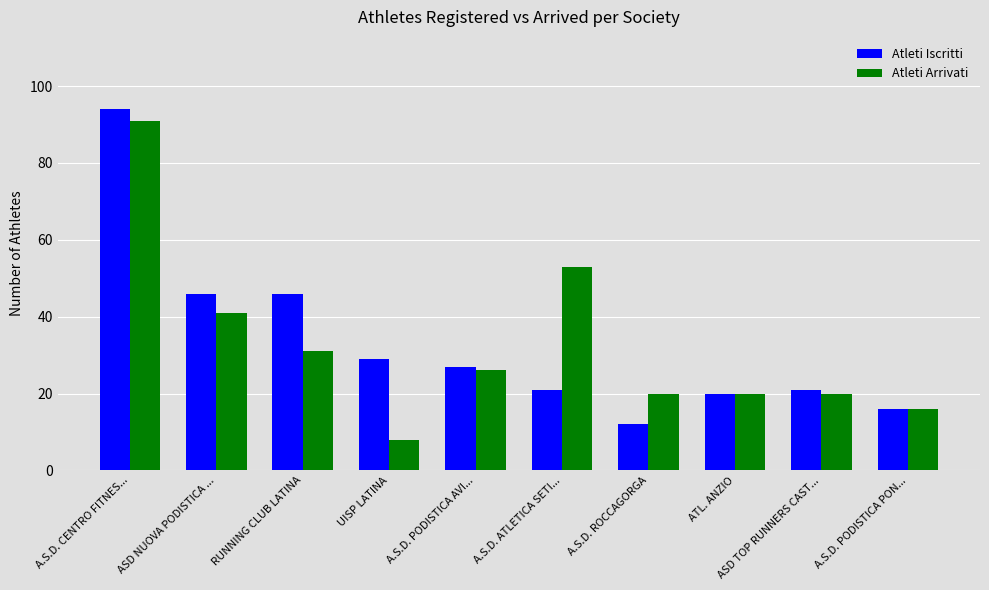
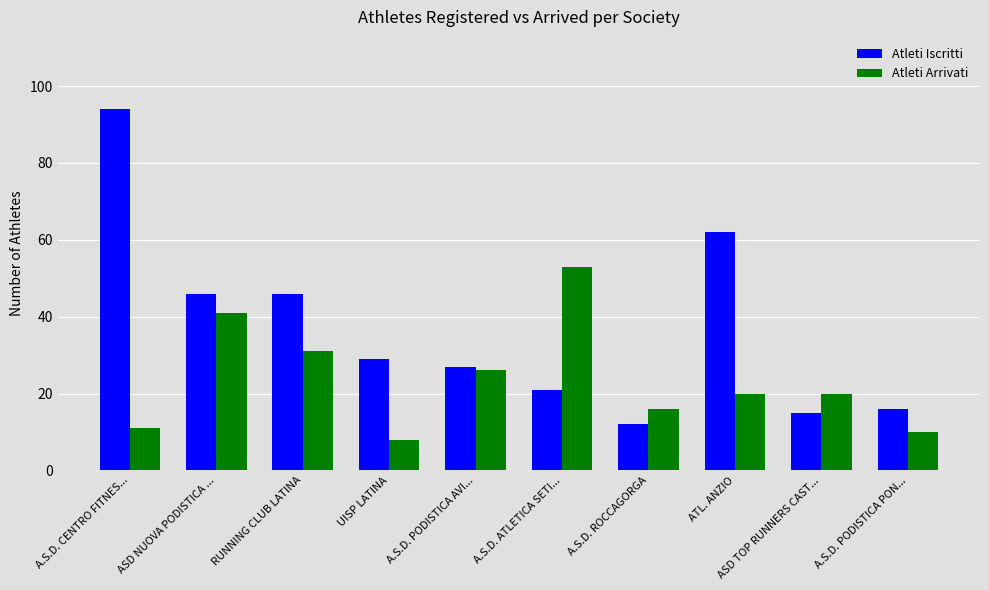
  {
    "Atleti Iscritti": {
      "A.S.D. CENTRO FITNES...": 94,
      "ASD NUOVA PODISTICA ...": 46,
      "RUNNING CLUB LATINA": 46,
      "UISP LATINA": 29,
      "A.S.D. PODISTICA AVI...": 27,
      "A.S.D. ATLETICA SETI...": 21,
      "A.S.D. ROCCAGORGA": 12,
-     "ATL. ANZIO": 20,
-     "ASD TOP RUNNERS CAST...": 21,
+     "ATL. ANZIO": 62,
+     "ASD TOP RUNNERS CAST...": 15,
      "A.S.D. PODISTICA PON...": 16
    },
    "Atleti Arrivati": {
-     "A.S.D. CENTRO FITNES...": 91,
+     "A.S.D. CENTRO FITNES...": 11,
      "ASD NUOVA PODISTICA ...": 41,
      "RUNNING CLUB LATINA": 31,
      "UISP LATINA": 8,
      "A.S.D. PODISTICA AVI...": 26,
      "A.S.D. ATLETICA SETI...": 53,
-     "A.S.D. ROCCAGORGA": 20,
+     "A.S.D. ROCCAGORGA": 16,
      "ATL. ANZIO": 20,
      "ASD TOP RUNNERS CAST...": 20,
-     "A.S.D. PODISTICA PON...": 16
+     "A.S.D. PODISTICA PON...": 10
    }
  }
